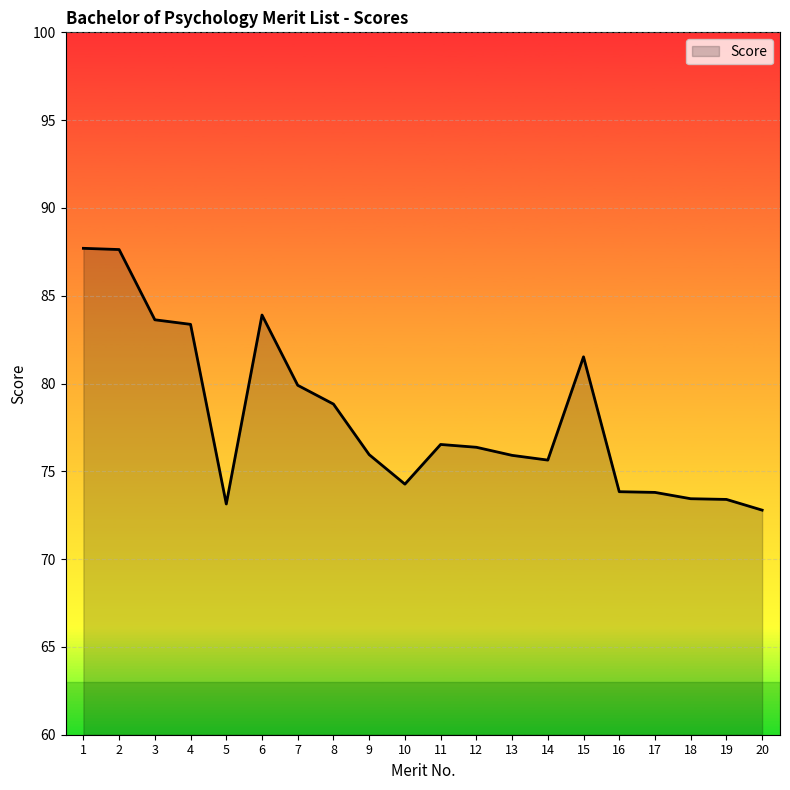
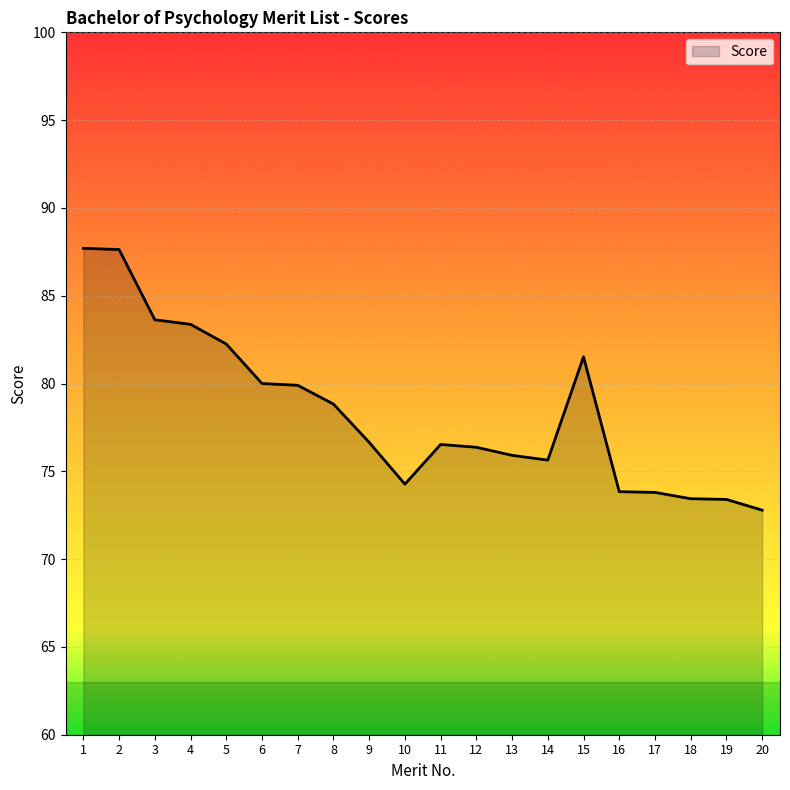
  {
    "1": 87.7,
    "2": 87.6,
    "3": 83.6,
    "4": 83.4,
-   "5": 73.1,
-   "6": 83.9,
+   "5": 82.3,
+   "6": 80.0,
    "7": 79.9,
    "8": 78.8,
-   "9": 76.0,
+   "9": 76.7,
    "10": 74.3,
    "11": 76.5,
    "12": 76.4,
    "13": 75.9,
    "14": 75.6,
    "15": 81.5,
    "16": 73.8,
    "17": 73.8,
    "18": 73.4,
    "19": 73.4,
    "20": 72.8
  }
